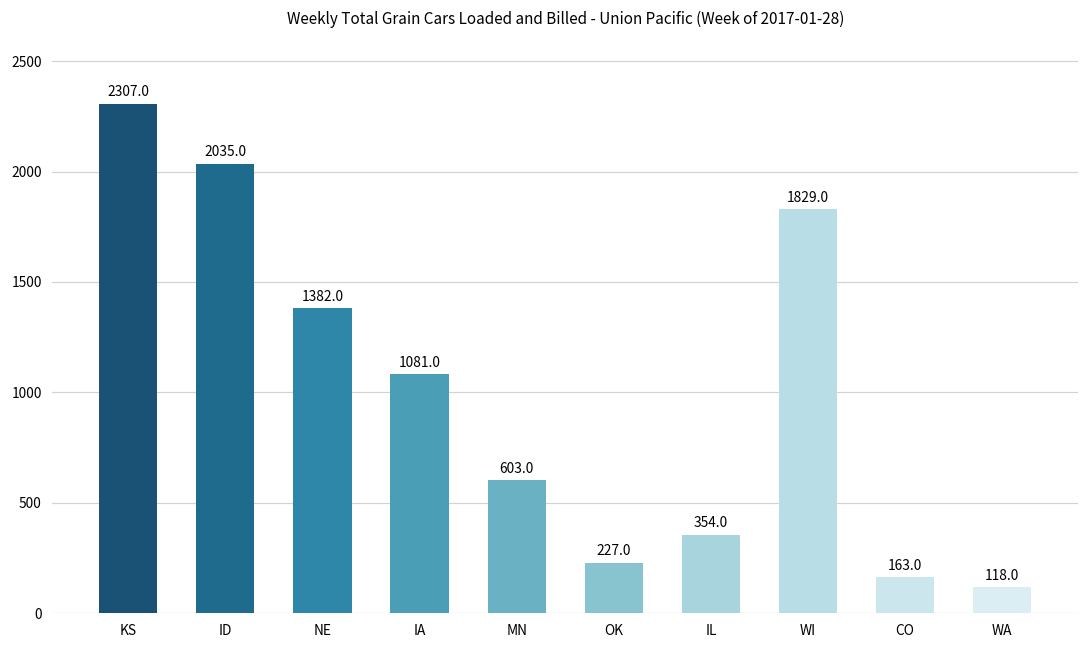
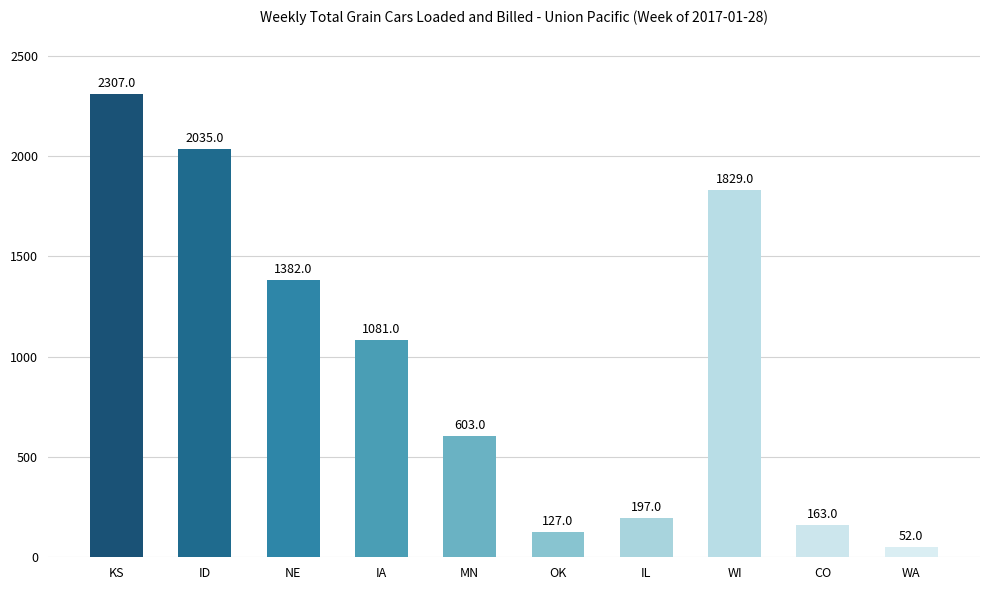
  {
    "KS": 2307.0,
    "ID": 2035.0,
    "NE": 1382.0,
    "IA": 1081.0,
    "MN": 603.0,
-   "OK": 227.0,
-   "IL": 354.0,
+   "OK": 127.0,
+   "IL": 197.0,
    "WI": 1829.0,
    "CO": 163.0,
-   "WA": 118.0
+   "WA": 52.0
  }
